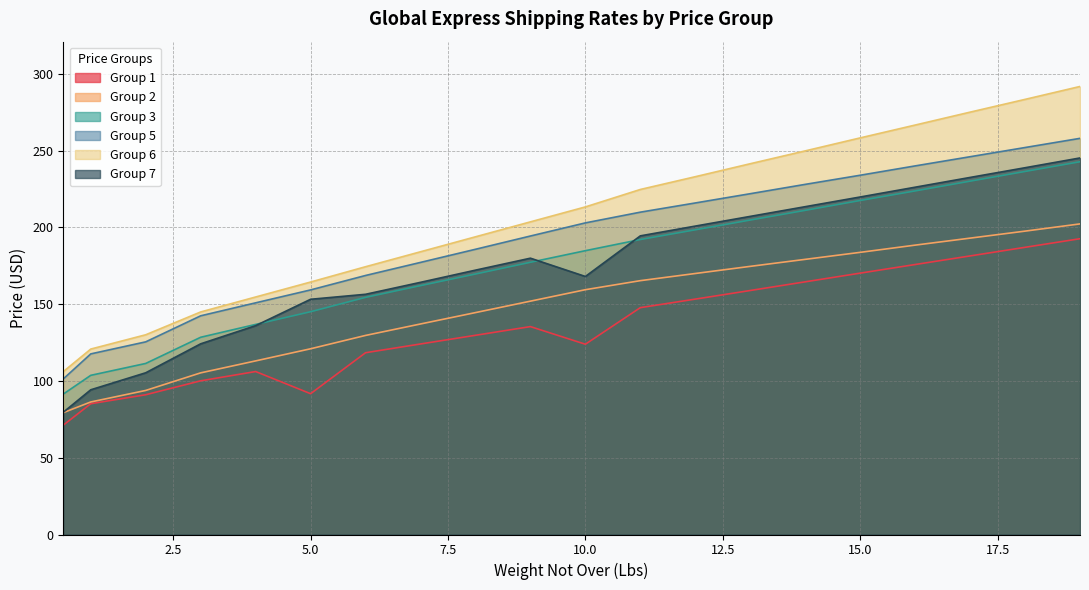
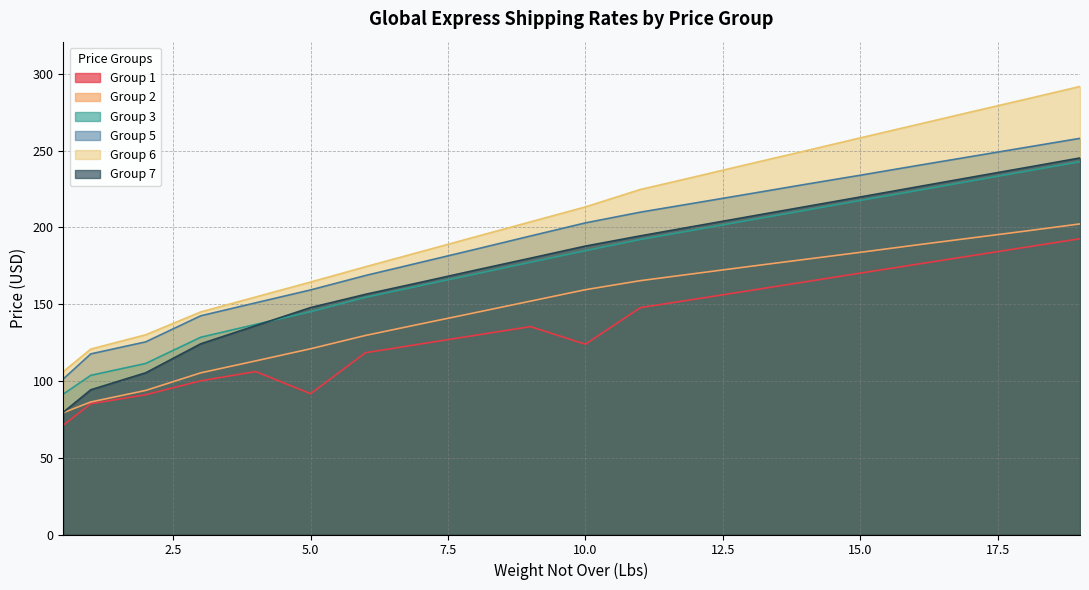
  {
    "Group 1": {
      "5.0": 92,
      "10.0": 124,
      "15.0": 170
    },
    "Group 7": {
-     "5.0": 153,
-     "10.0": 168,
+     "5.0": 148,
+     "10.0": 188,
      "15.0": 220
    }
  }
